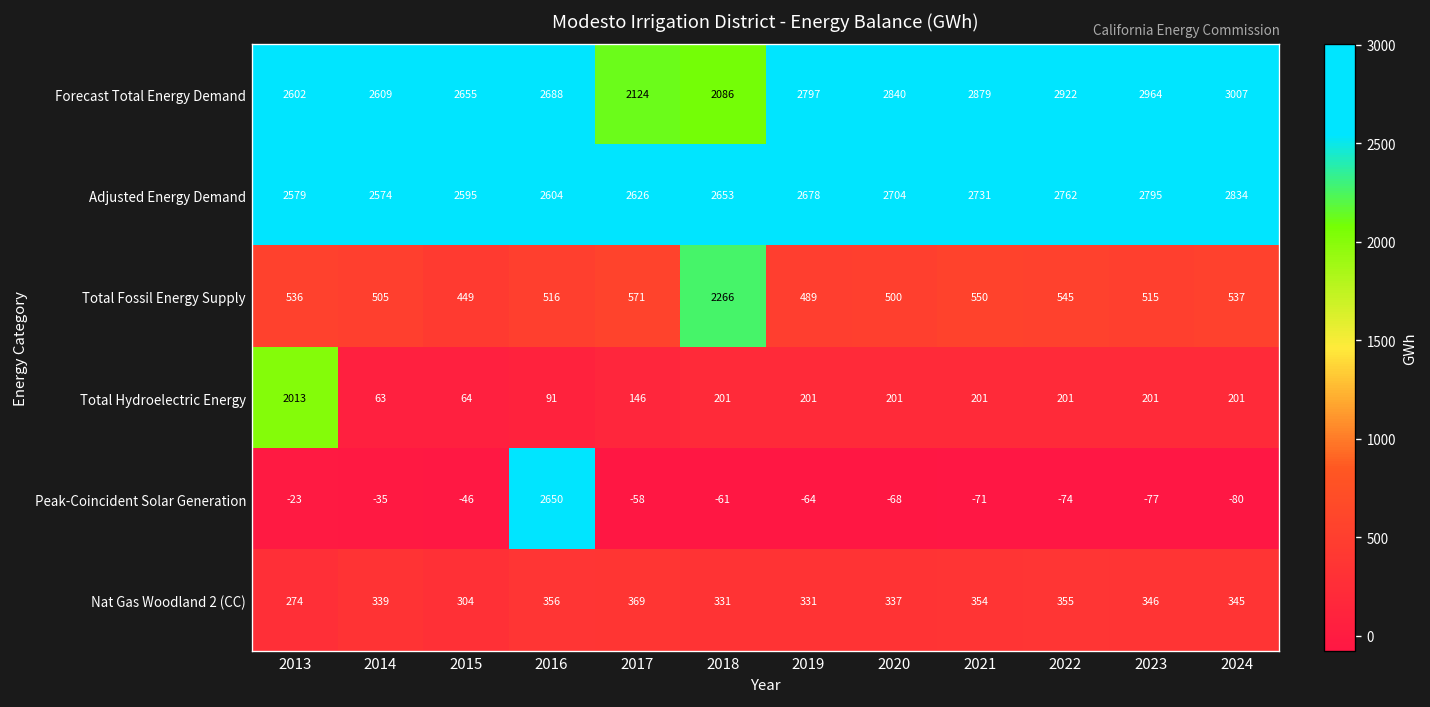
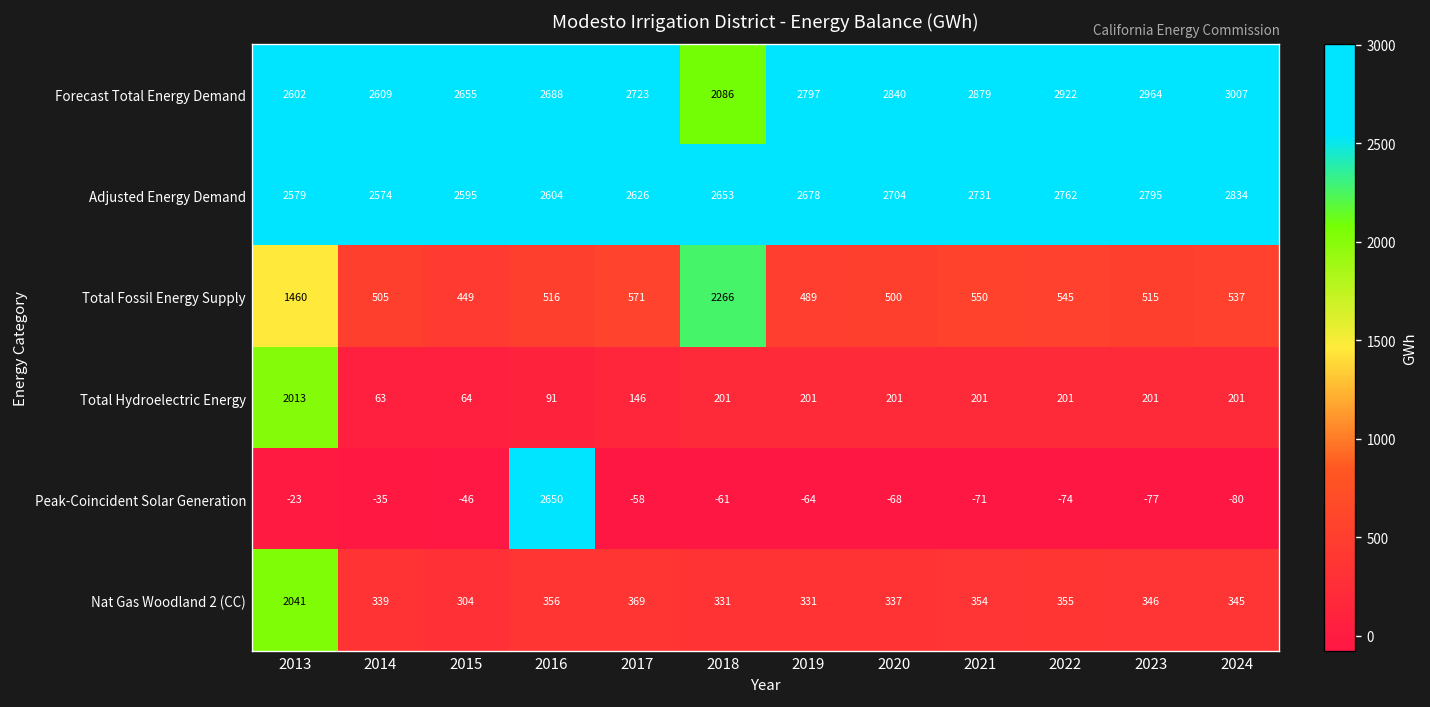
  {
    "Forecast Total Energy Demand": {
      "2013": 2602,
      "2014": 2609,
      "2015": 2655,
      "2016": 2688,
-     "2017": 2124,
+     "2017": 2723,
      "2018": 2086,
      "2019": 2797,
      "2020": 2840,
      "2021": 2879,
      "2022": 2922,
      "2023": 2964,
      "2024": 3007
    },
    "Adjusted Energy Demand": {
      "2013": 2579,
      "2014": 2574,
      "2015": 2595,
      "2016": 2604,
      "2017": 2626,
      "2018": 2653,
      "2019": 2678,
      "2020": 2704,
      "2021": 2731,
      "2022": 2762,
      "2023": 2795,
      "2024": 2834
    },
    "Total Fossil Energy Supply": {
-     "2013": 536,
+     "2013": 1460,
      "2014": 505,
      "2015": 449,
      "2016": 516,
      "2017": 571,
      "2018": 2266,
      "2019": 489,
      "2020": 500,
      "2021": 550,
      "2022": 545,
      "2023": 515,
      "2024": 537
    },
    "Total Hydroelectric Energy": {
      "2013": 2013,
      "2014": 63,
      "2015": 64,
      "2016": 91,
      "2017": 146,
      "2018": 201,
      "2019": 201,
      "2020": 201,
      "2021": 201,
      "2022": 201,
      "2023": 201,
      "2024": 201
    },
    "Peak-Coincident Solar Generation": {
      "2013": -23,
      "2014": -35,
      "2015": -46,
      "2016": 2650,
      "2017": -58,
      "2018": -61,
      "2019": -64,
      "2020": -68,
      "2021": -71,
      "2022": -74,
      "2023": -77,
      "2024": -80
    },
    "Nat Gas Woodland 2 (CC)": {
-     "2013": 274,
+     "2013": 2041,
      "2014": 339,
      "2015": 304,
      "2016": 356,
      "2017": 369,
      "2018": 331,
      "2019": 331,
      "2020": 337,
      "2021": 354,
      "2022": 355,
      "2023": 346,
      "2024": 345
    }
  }
